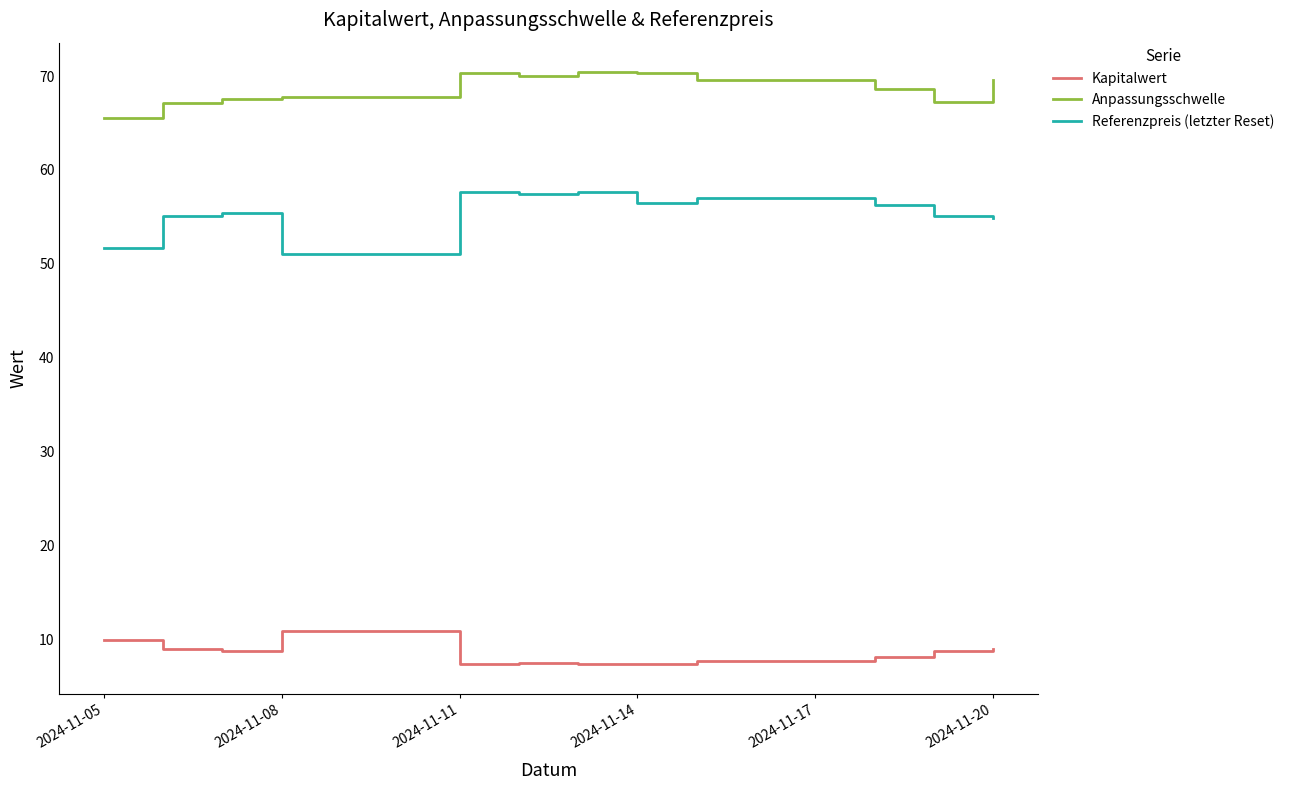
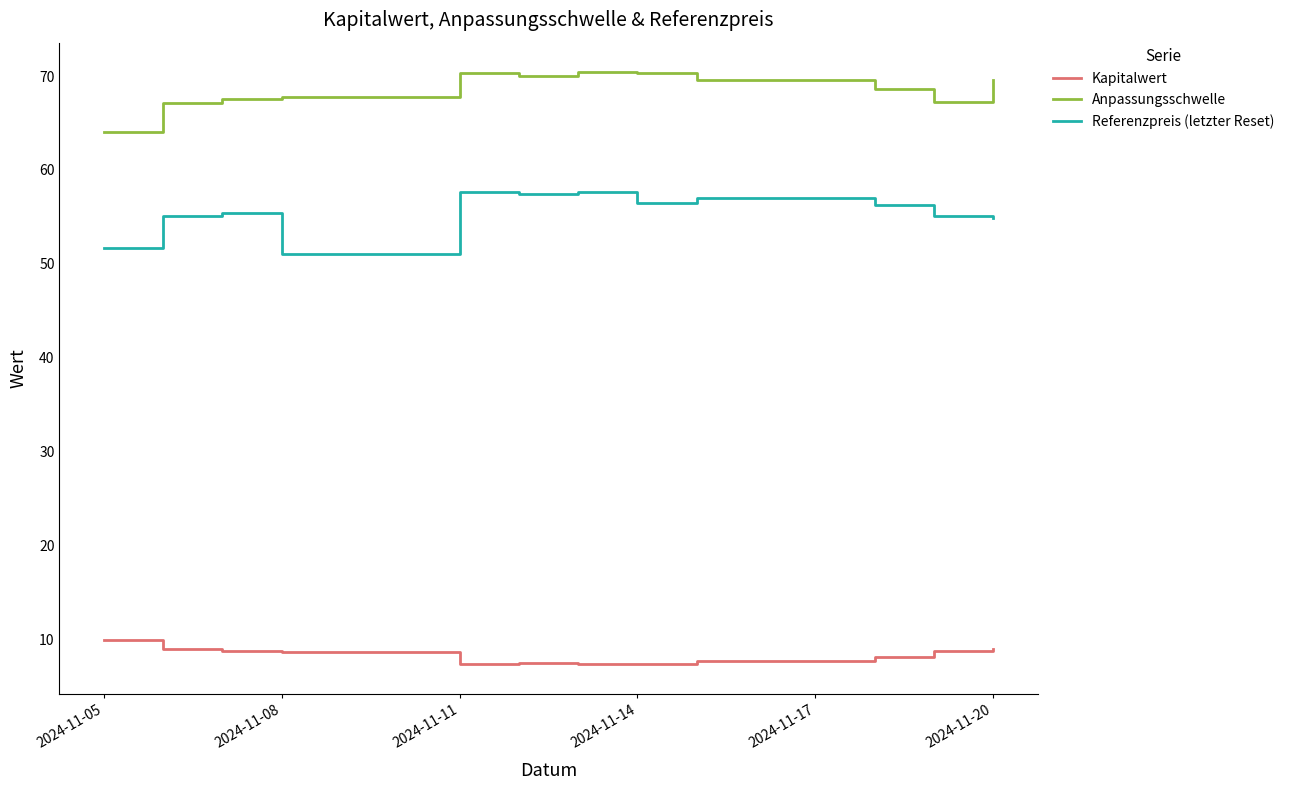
  {
    "Kapitalwert": {
      "2024-11-05": 10,
-     "2024-11-08": 11,
+     "2024-11-08": 9,
      "2024-11-11": 7,
      "2024-11-14": 7,
      "2024-11-20": 9
    },
    "Anpassungsschwelle": {
-     "2024-11-05": 66,
+     "2024-11-05": 64,
      "2024-11-08": 68,
      "2024-11-11": 70,
      "2024-11-14": 70,
      "2024-11-20": 70
    },
    "Referenzpreis (letzter Reset)": {
      "2024-11-05": 52,
      "2024-11-08": 51,
      "2024-11-11": 58,
      "2024-11-14": 56,
      "2024-11-20": 55
    }
  }
